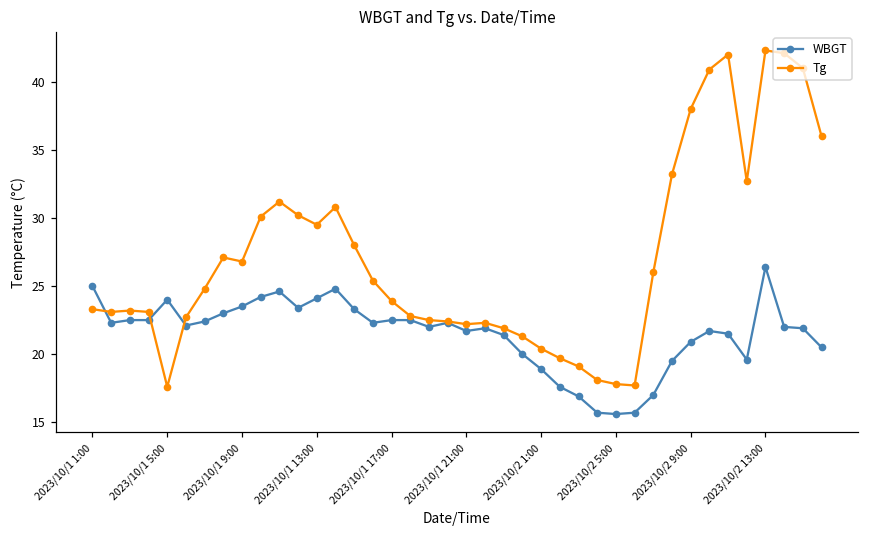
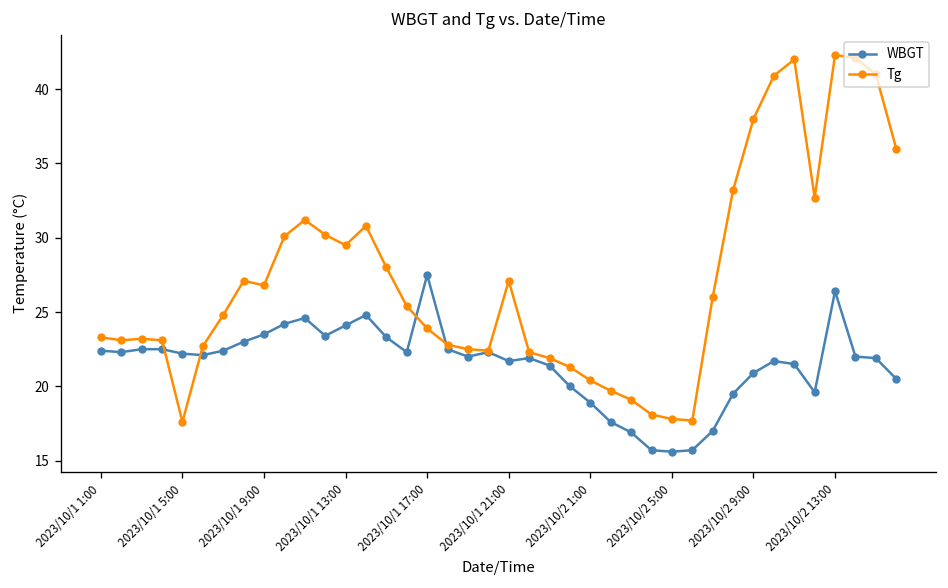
  {
    "WBGT": {
-     "2023/10/1 1:00": 25.0,
-     "2023/10/1 5:00": 24.0,
+     "2023/10/1 1:00": 22.4,
+     "2023/10/1 5:00": 22.2,
      "2023/10/1 9:00": 23.5,
      "2023/10/1 13:00": 24.1,
-     "2023/10/1 17:00": 22.5,
+     "2023/10/1 17:00": 27.5,
      "2023/10/1 21:00": 21.7,
      "2023/10/2 1:00": 18.9,
      "2023/10/2 5:00": 15.6,
      "2023/10/2 9:00": 20.9,
      "2023/10/2 13:00": 26.4
    },
    "Tg": {
      "2023/10/1 1:00": 23.3,
      "2023/10/1 5:00": 17.6,
      "2023/10/1 9:00": 26.8,
      "2023/10/1 13:00": 29.5,
      "2023/10/1 17:00": 23.9,
-     "2023/10/1 21:00": 22.2,
+     "2023/10/1 21:00": 27.1,
      "2023/10/2 1:00": 20.4,
      "2023/10/2 5:00": 17.8,
      "2023/10/2 9:00": 38.0,
      "2023/10/2 13:00": 42.3
    }
  }
